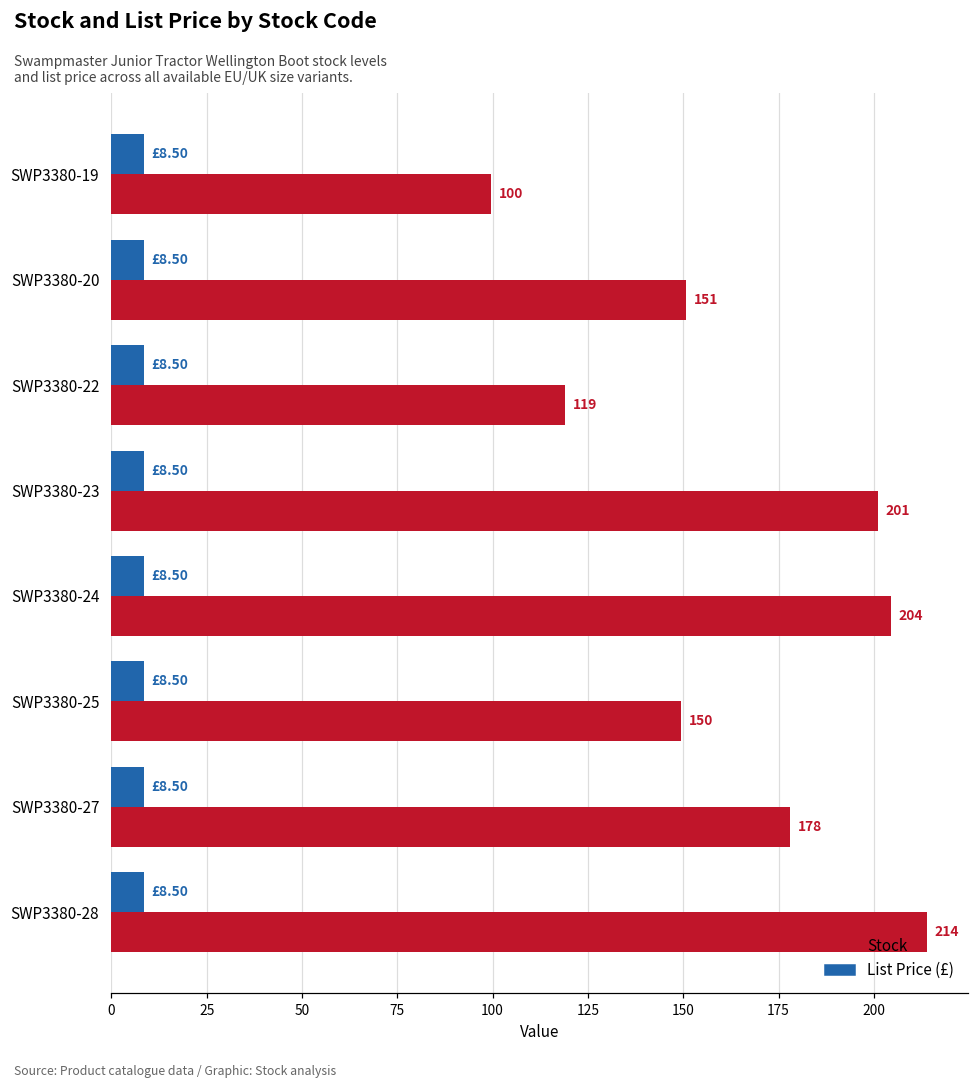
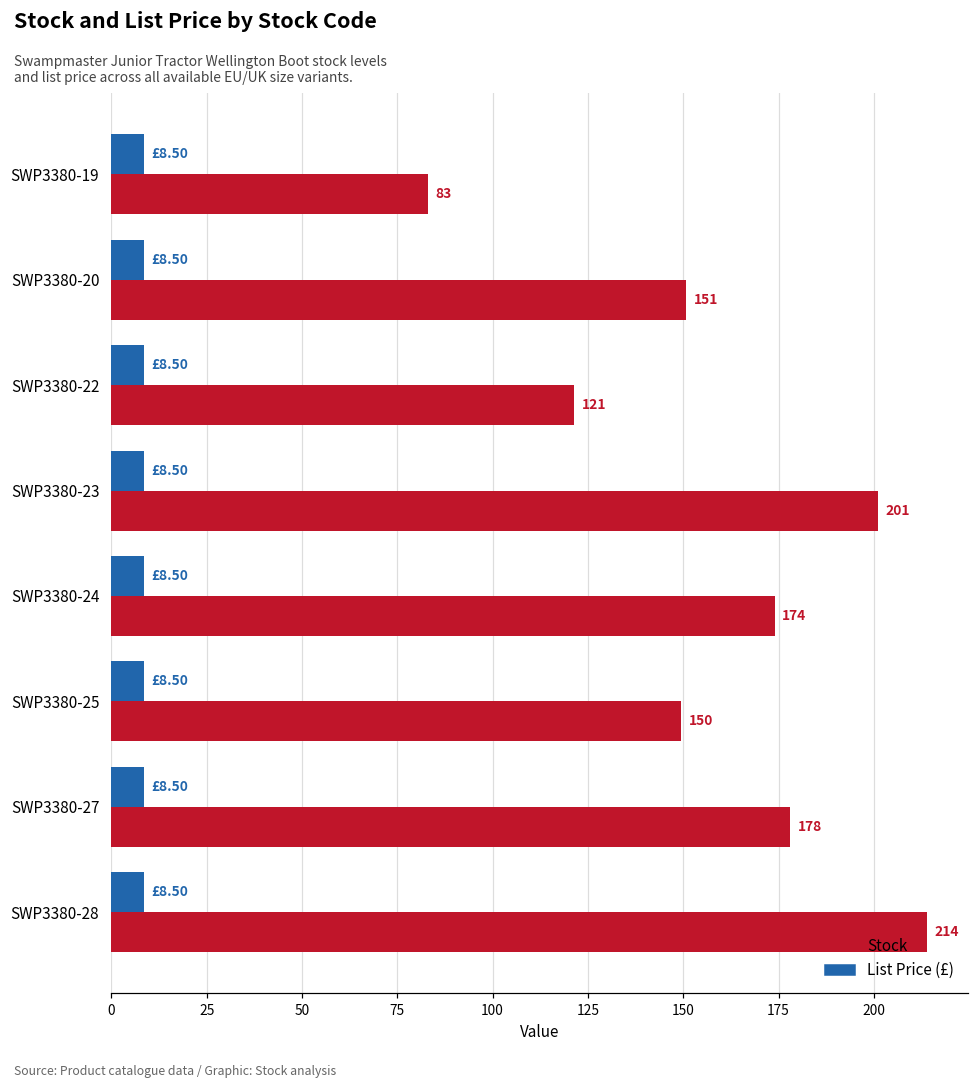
  {
    "Stock": {
-     "SWP3380-19": "100",
+     "SWP3380-19": "83",
      "SWP3380-20": "151",
-     "SWP3380-22": "119",
+     "SWP3380-22": "121",
      "SWP3380-23": "201",
-     "SWP3380-24": "204",
+     "SWP3380-24": "174",
      "SWP3380-25": "150",
      "SWP3380-27": "178",
      "SWP3380-28": "214"
    },
    "List Price (£)": {
      "SWP3380-19": "£8.50",
      "SWP3380-20": "£8.50",
      "SWP3380-22": "£8.50",
      "SWP3380-23": "£8.50",
      "SWP3380-24": "£8.50",
      "SWP3380-25": "£8.50",
      "SWP3380-27": "£8.50",
      "SWP3380-28": "£8.50"
    }
  }
